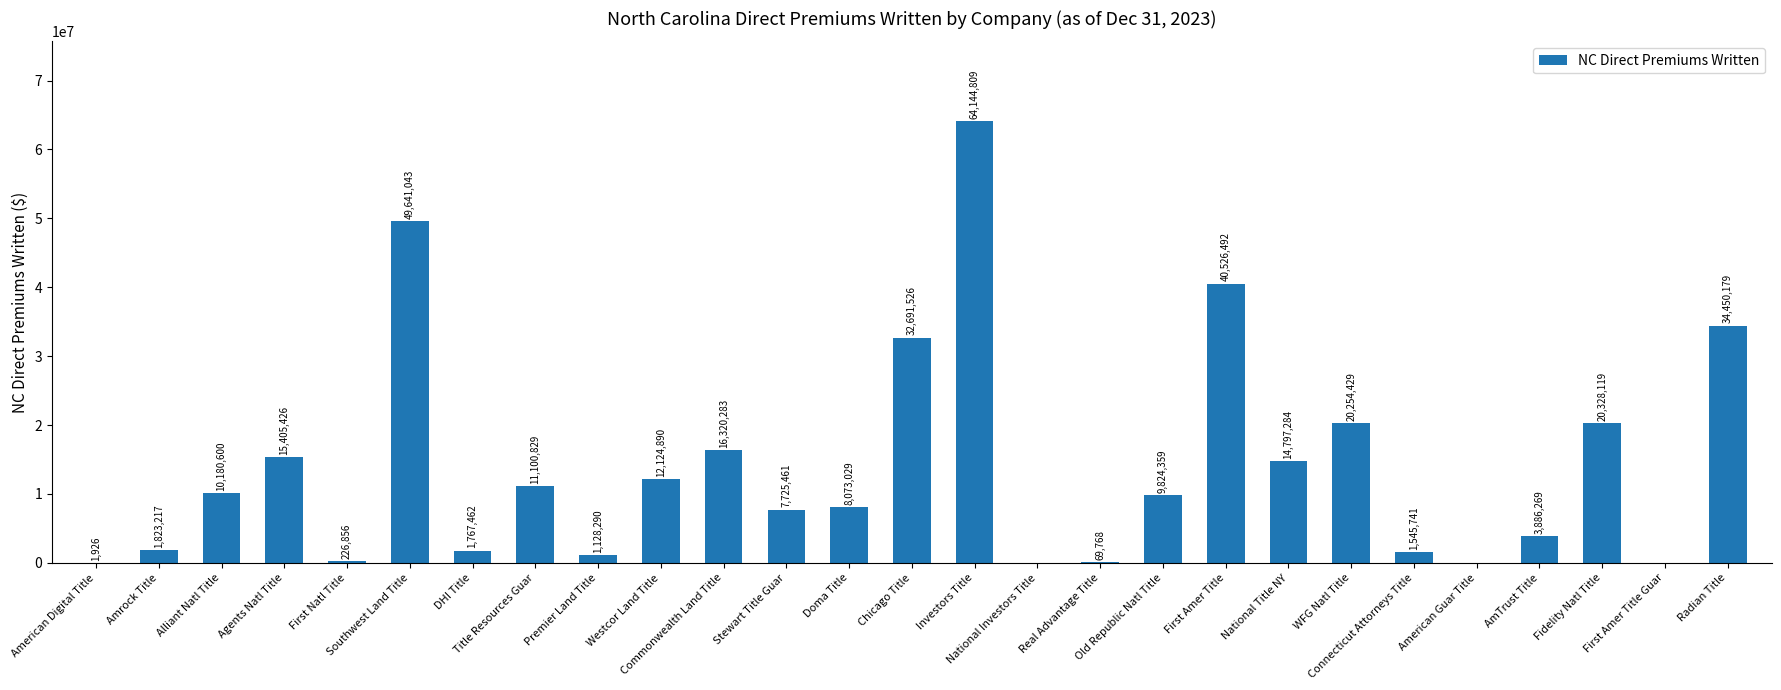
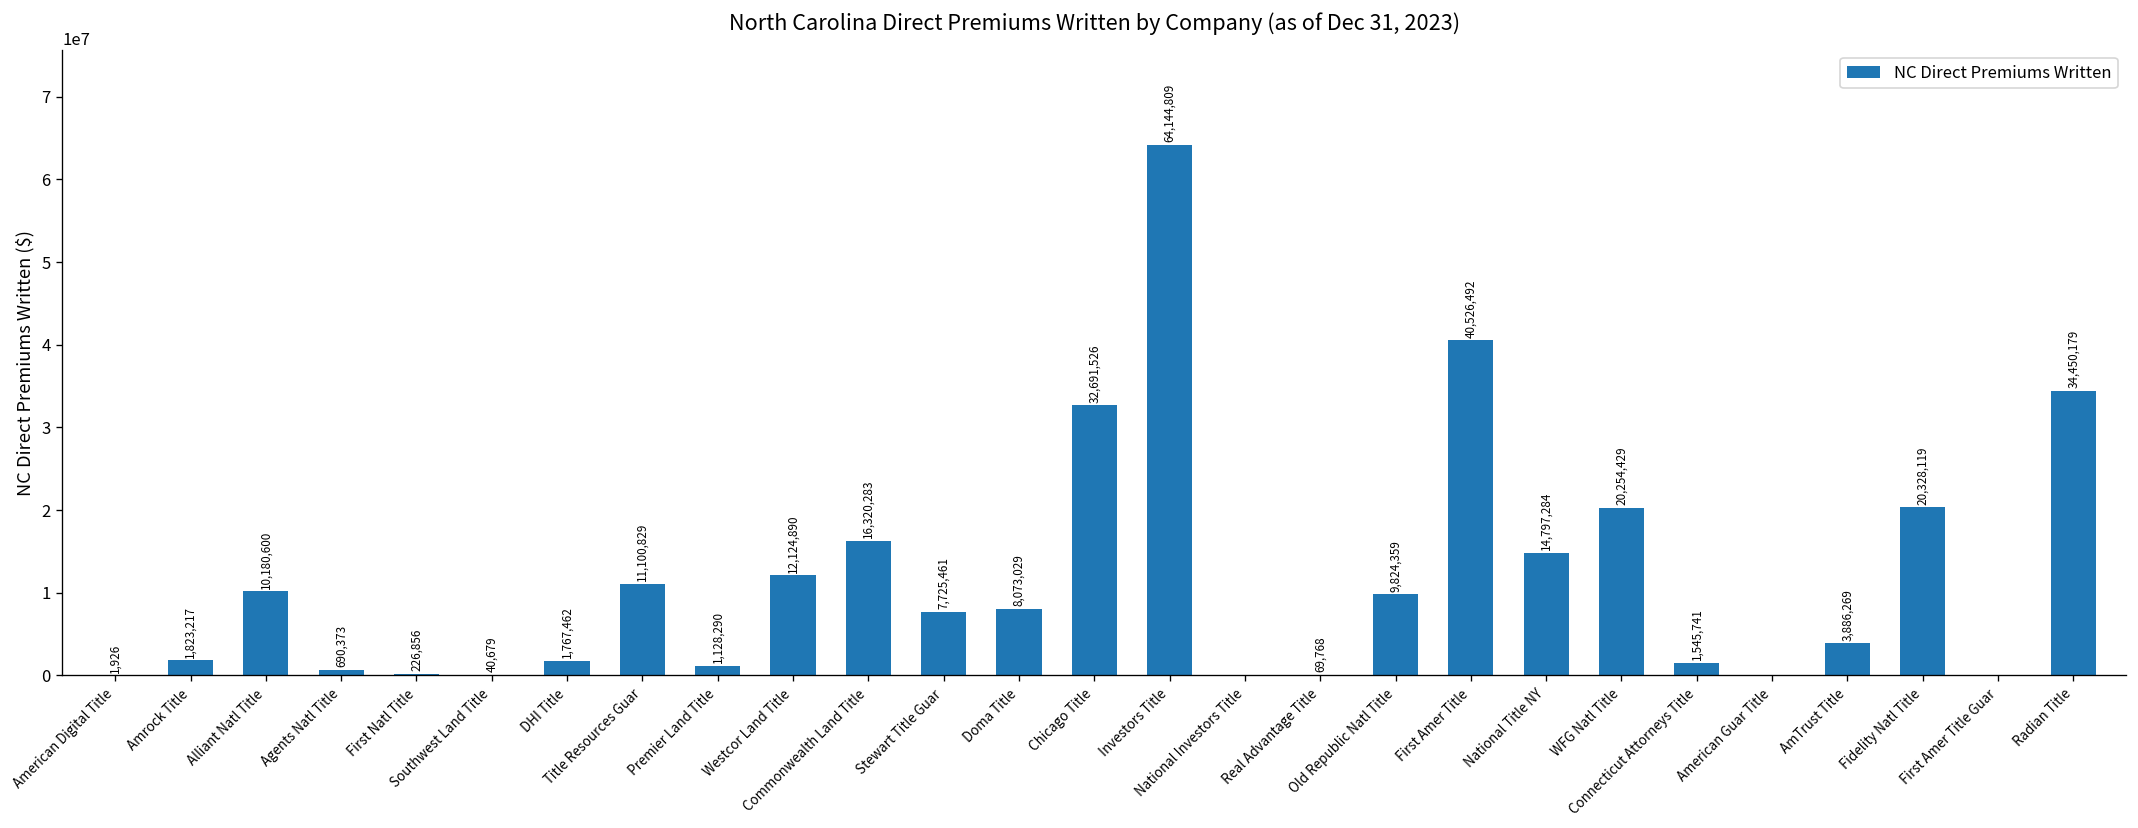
  {
    "American Digital Title": "1,926",
    "Amrock Title": "1,823,217",
    "Alliant Natl Title": "10,180,600",
-   "Agents Natl Title": "15,405,426",
+   "Agents Natl Title": "690,373",
    "First Natl Title": "226,856",
-   "Southwest Land Title": "49,641,043",
+   "Southwest Land Title": "40,679",
    "DHI Title": "1,767,462",
    "Title Resources Guar": "11,100,829",
    "Premier Land Title": "1,128,290",
    "Westcor Land Title": "12,124,890",
    "Commonwealth Land Title": "16,320,283",
    "Stewart Title Guar": "7,725,461",
    "Doma Title": "8,073,029",
    "Chicago Title": "32,691,526",
    "Investors Title": "64,144,809",
    "Real Advantage Title": "69,768",
    "Old Republic Natl Title": "9,824,359",
    "First Amer Title": "40,526,492",
    "National Title NY": "14,797,284",
    "WFG Natl Title": "20,254,429",
    "Connecticut Attorneys Title": "1,545,741",
    "AmTrust Title": "3,886,269",
    "Fidelity Natl Title": "20,328,119",
    "Radian Title": "34,450,179"
  }
